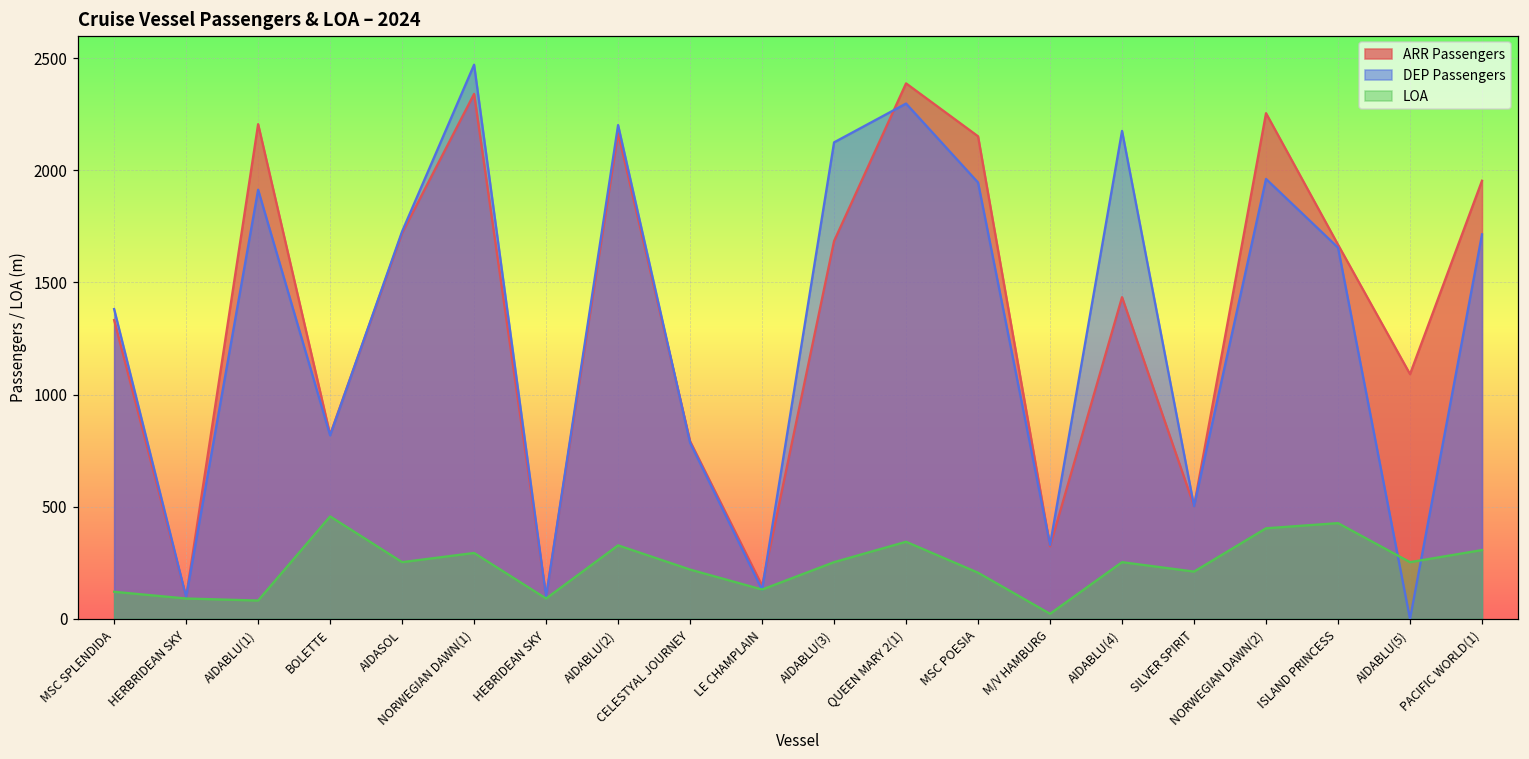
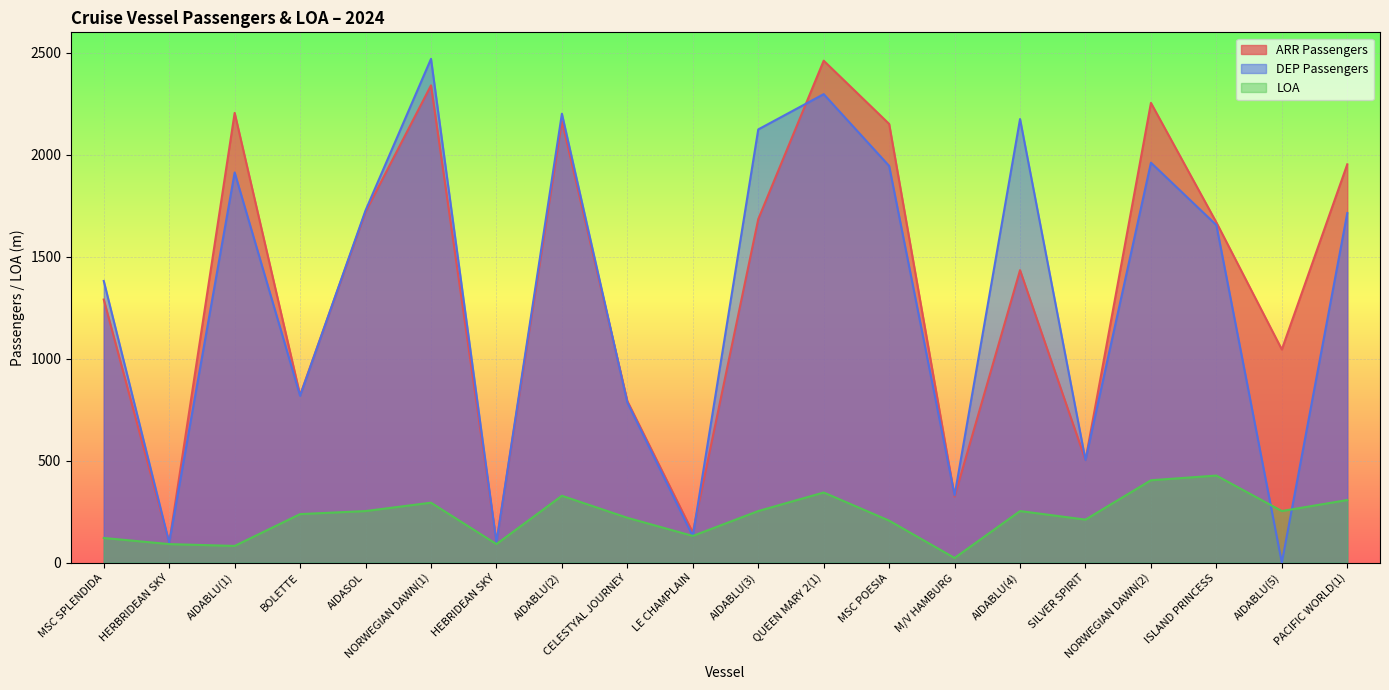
  {
    "ARR Passengers": {
-     "MSC SPLENDIDA": 1330,
+     "MSC SPLENDIDA": 1290,
      "AIDABLU(1)": 2210,
      "NORWEGIAN DAWN(1)": 2340,
      "AIDABLU(2)": 2170,
      "LE CHAMPLAIN": 150,
      "AIDABLU(3)": 1680,
-     "QUEEN MARY 2(1)": 2390,
+     "QUEEN MARY 2(1)": 2460,
      "MSC POESIA": 2150,
      "AIDABLU(4)": 1430,
      "NORWEGIAN DAWN(2)": 2250,
      "ISLAND PRINCESS": 1670,
-     "AIDABLU(5)": 1090,
+     "AIDABLU(5)": 1050,
      "PACIFIC WORLD(1)": 1950
    },
    "DEP Passengers": {
      "MSC SPLENDIDA": 1380,
      "AIDABLU(1)": 1910,
      "NORWEGIAN DAWN(1)": 2470,
      "AIDABLU(2)": 2200,
      "AIDABLU(3)": 2120,
      "QUEEN MARY 2(1)": 2300,
      "MSC POESIA": 1950,
      "AIDABLU(4)": 2180,
      "NORWEGIAN DAWN(2)": 1960,
      "ISLAND PRINCESS": 1660,
      "AIDABLU(5)": 0,
      "PACIFIC WORLD(1)": 1710
    },
    "LOA": {
      "MSC SPLENDIDA": 120,
      "AIDABLU(1)": 80,
-     "BOLETTE": 460,
+     "BOLETTE": 240,
      "AIDASOL": 250,
      "NORWEGIAN DAWN(1)": 290,
      "AIDABLU(2)": 330,
      "CELESTYAL JOURNEY": 220,
      "AIDABLU(3)": 250,
      "QUEEN MARY 2(1)": 340,
      "MSC POESIA": 210,
      "M/V HAMBURG": 20,
      "AIDABLU(4)": 250,
      "SILVER SPIRIT": 210,
      "NORWEGIAN DAWN(2)": 400,
      "ISLAND PRINCESS": 430,
      "AIDABLU(5)": 250,
      "PACIFIC WORLD(1)": 310
    }
  }
